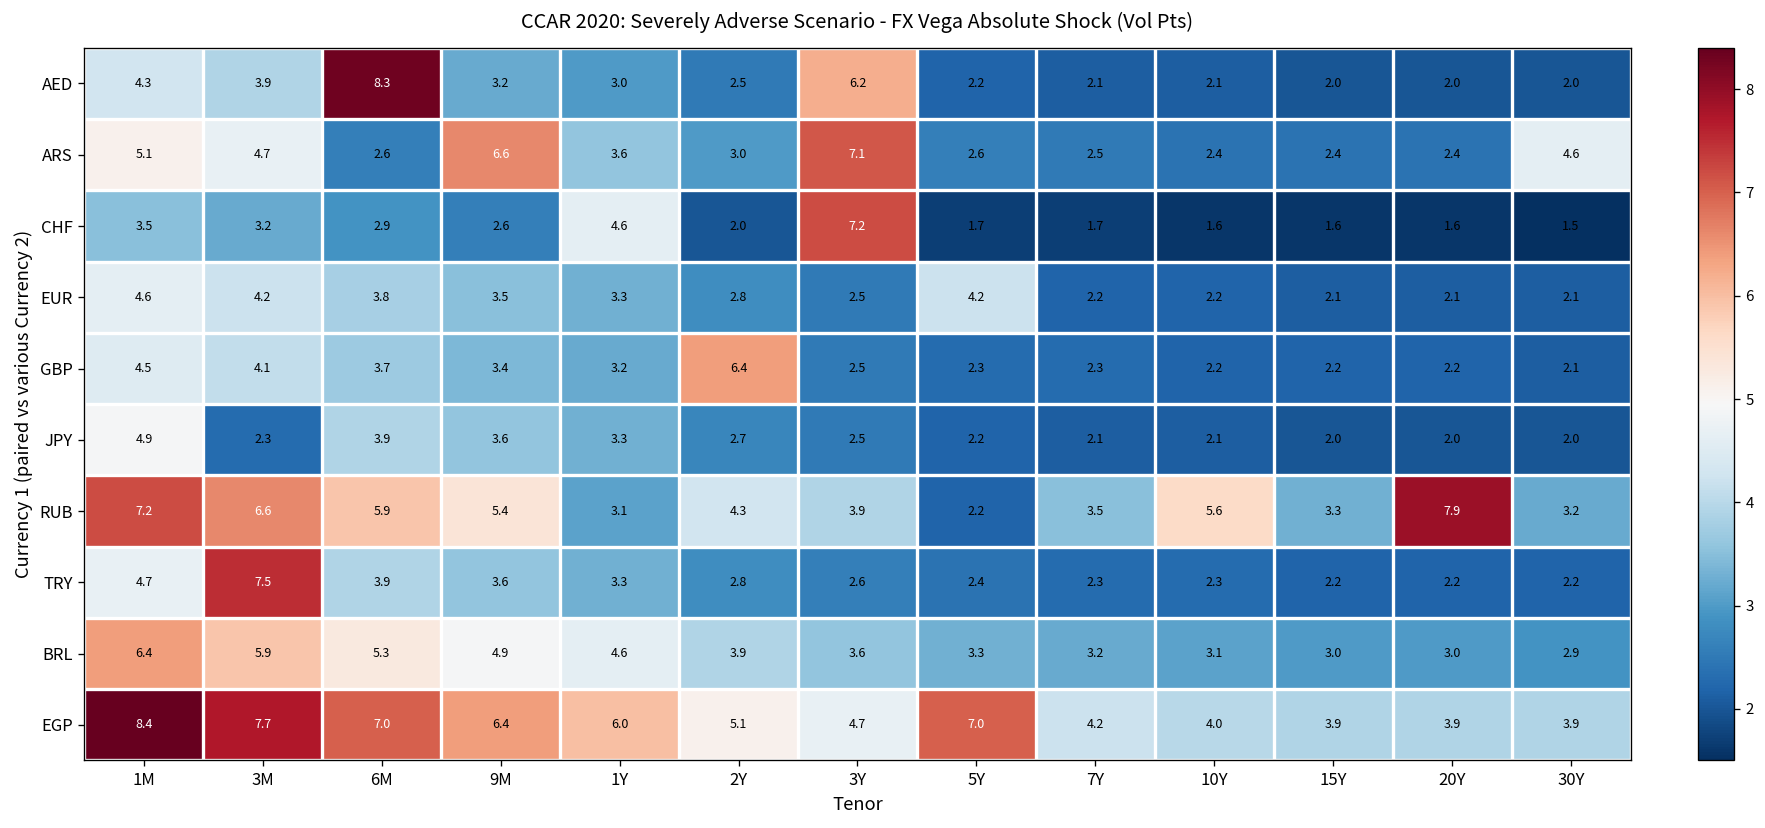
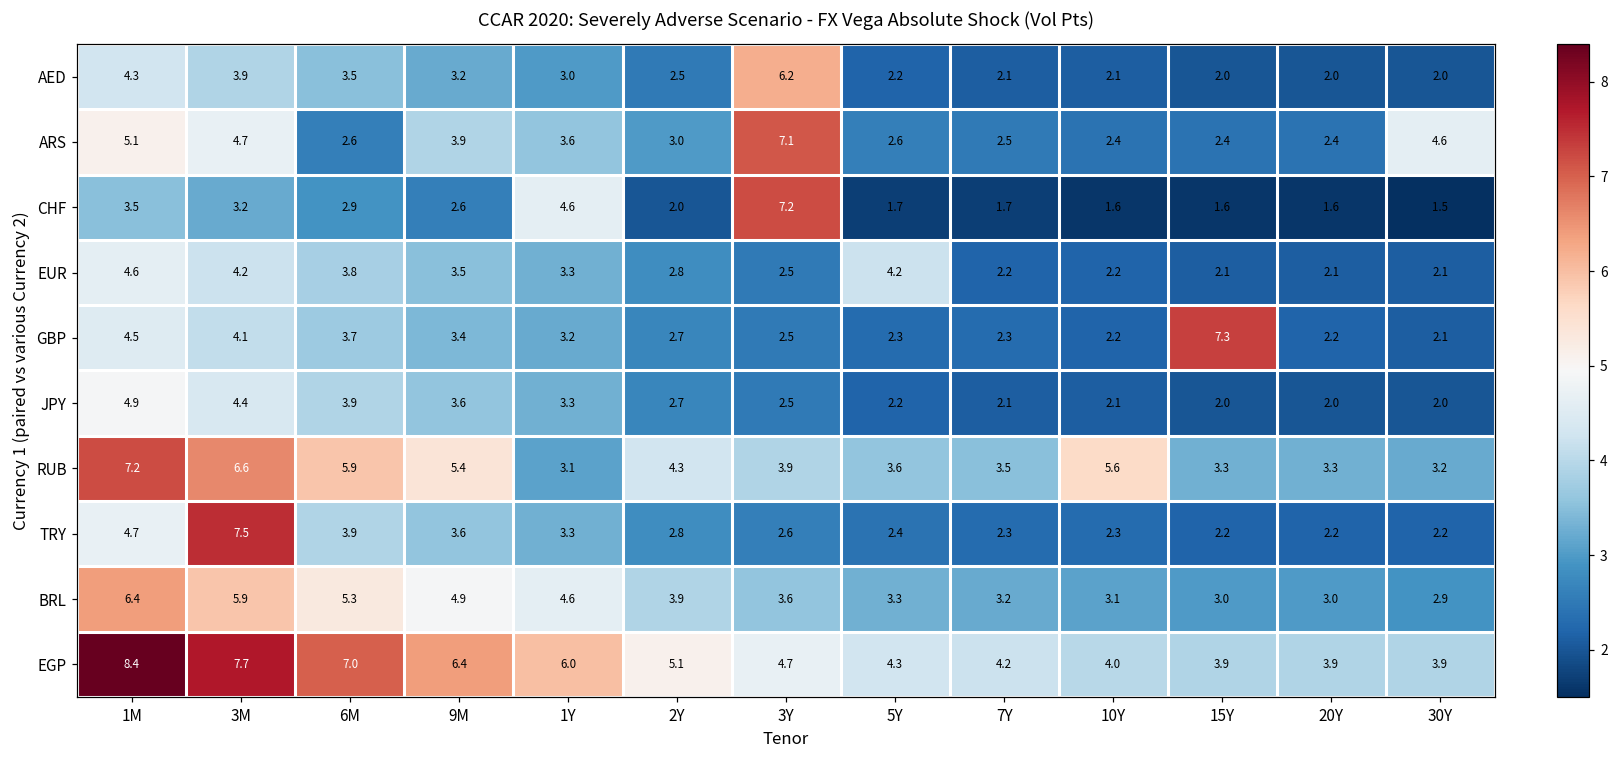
  {
    "AED": {
      "1M": 4.3,
      "3M": 3.9,
-     "6M": 8.3,
+     "6M": 3.5,
      "9M": 3.2,
      "1Y": 3.0,
      "2Y": 2.5,
      "3Y": 6.2,
      "5Y": 2.2,
      "7Y": 2.1,
      "10Y": 2.1,
      "15Y": 2.0,
      "20Y": 2.0,
      "30Y": 2.0
    },
    "ARS": {
      "1M": 5.1,
      "3M": 4.7,
      "6M": 2.6,
-     "9M": 6.6,
+     "9M": 3.9,
      "1Y": 3.6,
      "2Y": 3.0,
      "3Y": 7.1,
      "5Y": 2.6,
      "7Y": 2.5,
      "10Y": 2.4,
      "15Y": 2.4,
      "20Y": 2.4,
      "30Y": 4.6
    },
    "CHF": {
      "1M": 3.5,
      "3M": 3.2,
      "6M": 2.9,
      "9M": 2.6,
      "1Y": 4.6,
      "2Y": 2.0,
      "3Y": 7.2,
      "5Y": 1.7,
      "7Y": 1.7,
      "10Y": 1.6,
      "15Y": 1.6,
      "20Y": 1.6,
      "30Y": 1.5
    },
    "EUR": {
      "1M": 4.6,
      "3M": 4.2,
      "6M": 3.8,
      "9M": 3.5,
      "1Y": 3.3,
      "2Y": 2.8,
      "3Y": 2.5,
      "5Y": 4.2,
      "7Y": 2.2,
      "10Y": 2.2,
      "15Y": 2.1,
      "20Y": 2.1,
      "30Y": 2.1
    },
    "GBP": {
      "1M": 4.5,
      "3M": 4.1,
      "6M": 3.7,
      "9M": 3.4,
      "1Y": 3.2,
-     "2Y": 6.4,
+     "2Y": 2.7,
      "3Y": 2.5,
      "5Y": 2.3,
      "7Y": 2.3,
      "10Y": 2.2,
-     "15Y": 2.2,
+     "15Y": 7.3,
      "20Y": 2.2,
      "30Y": 2.1
    },
    "JPY": {
      "1M": 4.9,
-     "3M": 2.3,
+     "3M": 4.4,
      "6M": 3.9,
      "9M": 3.6,
      "1Y": 3.3,
      "2Y": 2.7,
      "3Y": 2.5,
      "5Y": 2.2,
      "7Y": 2.1,
      "10Y": 2.1,
      "15Y": 2.0,
      "20Y": 2.0,
      "30Y": 2.0
    },
    "RUB": {
      "1M": 7.2,
      "3M": 6.6,
      "6M": 5.9,
      "9M": 5.4,
      "1Y": 3.1,
      "2Y": 4.3,
      "3Y": 3.9,
-     "5Y": 2.2,
+     "5Y": 3.6,
      "7Y": 3.5,
      "10Y": 5.6,
      "15Y": 3.3,
-     "20Y": 7.9,
+     "20Y": 3.3,
      "30Y": 3.2
    },
    "TRY": {
      "1M": 4.7,
      "3M": 7.5,
      "6M": 3.9,
      "9M": 3.6,
      "1Y": 3.3,
      "2Y": 2.8,
      "3Y": 2.6,
      "5Y": 2.4,
      "7Y": 2.3,
      "10Y": 2.3,
      "15Y": 2.2,
      "20Y": 2.2,
      "30Y": 2.2
    },
    "BRL": {
      "1M": 6.4,
      "3M": 5.9,
      "6M": 5.3,
      "9M": 4.9,
      "1Y": 4.6,
      "2Y": 3.9,
      "3Y": 3.6,
      "5Y": 3.3,
      "7Y": 3.2,
      "10Y": 3.1,
      "15Y": 3.0,
      "20Y": 3.0,
      "30Y": 2.9
    },
    "EGP": {
      "1M": 8.4,
      "3M": 7.7,
      "6M": 7.0,
      "9M": 6.4,
      "1Y": 6.0,
      "2Y": 5.1,
      "3Y": 4.7,
-     "5Y": 7.0,
+     "5Y": 4.3,
      "7Y": 4.2,
      "10Y": 4.0,
      "15Y": 3.9,
      "20Y": 3.9,
      "30Y": 3.9
    }
  }
